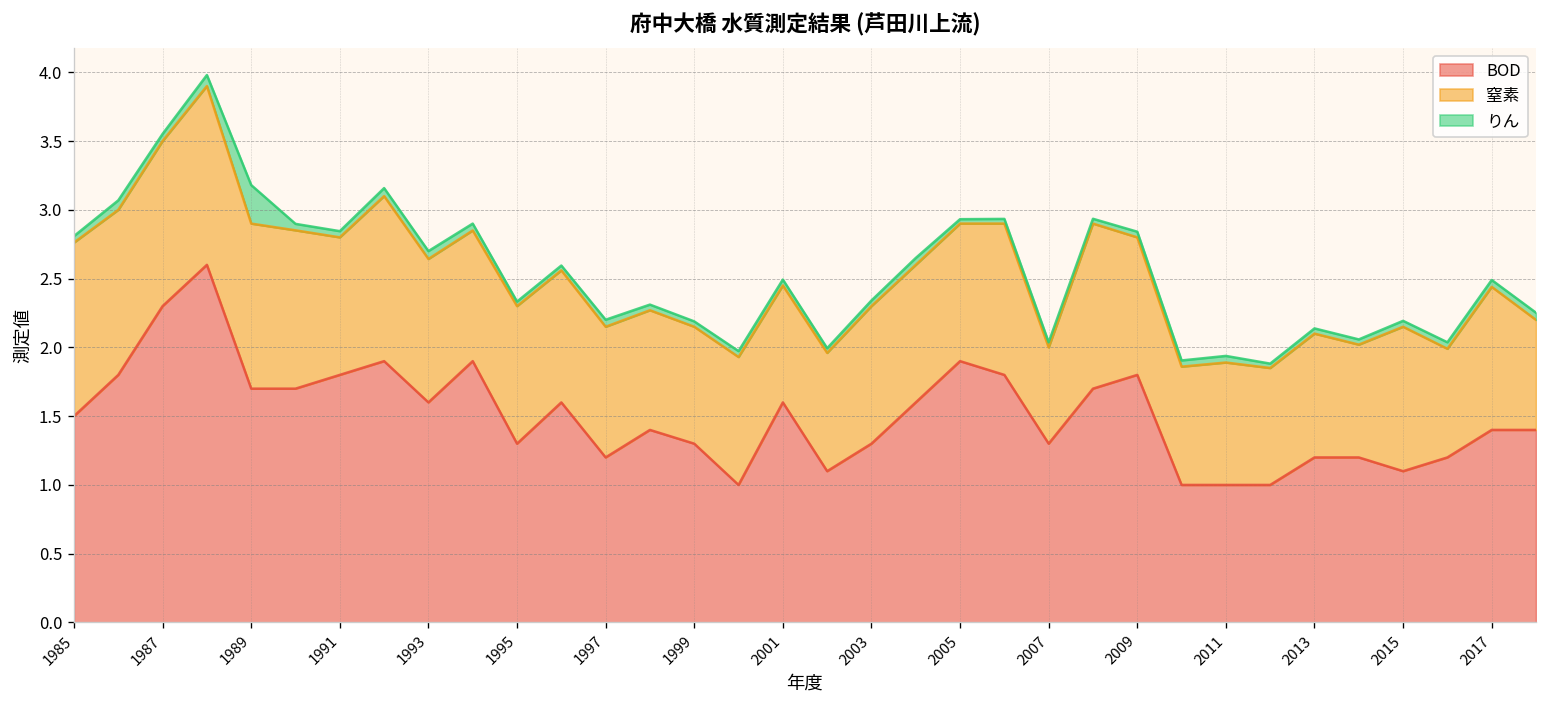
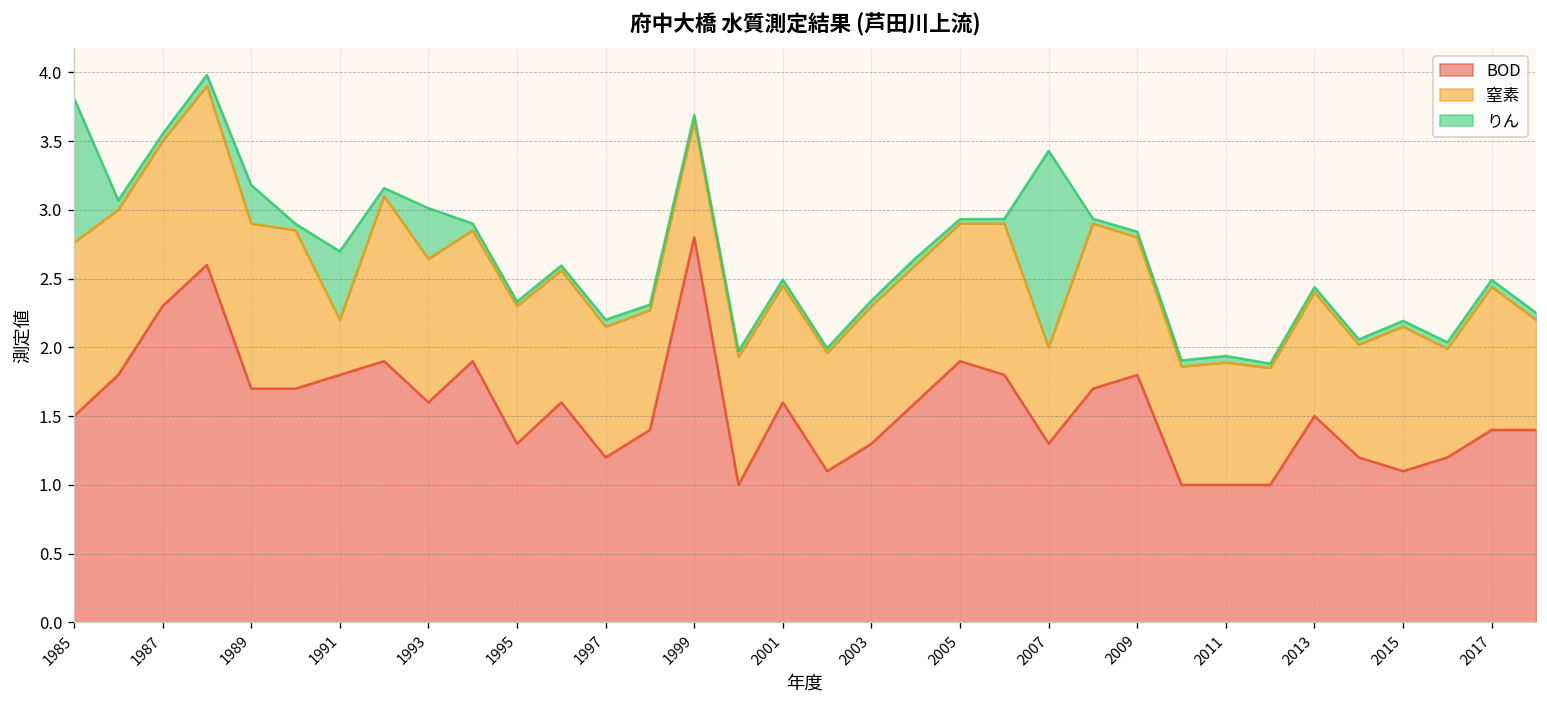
  {
    "BOD": {
      "1985": 1.5,
      "1987": 2.3,
      "1989": 1.7,
      "1991": 1.8,
      "1993": 1.6,
      "1995": 1.3,
      "1997": 1.2,
-     "1999": 1.3,
+     "1999": 2.8,
      "2001": 1.6,
      "2003": 1.3,
      "2005": 1.9,
      "2007": 1.3,
      "2009": 1.8,
      "2011": 1.0,
-     "2013": 1.2,
+     "2013": 1.5,
      "2015": 1.1,
      "2017": 1.4
    },
    "窒素": {
      "1985": 1.26,
      "1987": 1.2,
      "1989": 1.2,
-     "1991": 1.0,
+     "1991": 0.4,
      "1993": 1.04,
      "1995": 1.0,
      "1997": 0.95,
      "1999": 0.85,
      "2001": 0.85,
      "2003": 1.0,
      "2005": 1.0,
      "2007": 0.7,
      "2009": 1.0,
      "2011": 0.9,
      "2013": 0.9,
      "2015": 1.05,
      "2017": 1.04
    },
    "りん": {
-     "1985": 0.05,
+     "1985": 1.05,
      "1987": 0.05,
      "1989": 0.28,
-     "1991": 0.04,
-     "1993": 0.06,
+     "1991": 0.50,
+     "1993": 0.37,
      "1995": 0.03,
      "1997": 0.05,
      "1999": 0.04,
      "2001": 0.04,
      "2003": 0.04,
      "2005": 0.03,
-     "2007": 0.04,
+     "2007": 1.43,
      "2009": 0.04,
      "2011": 0.05,
      "2013": 0.04,
      "2015": 0.04,
      "2017": 0.05
    }
  }
